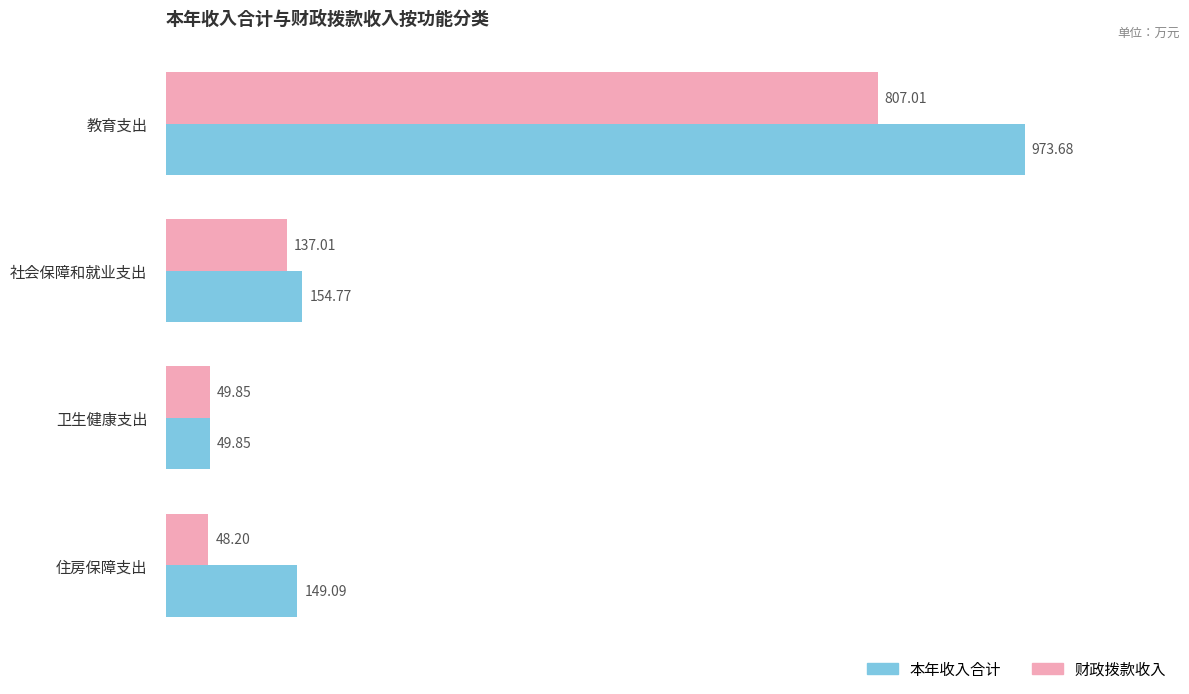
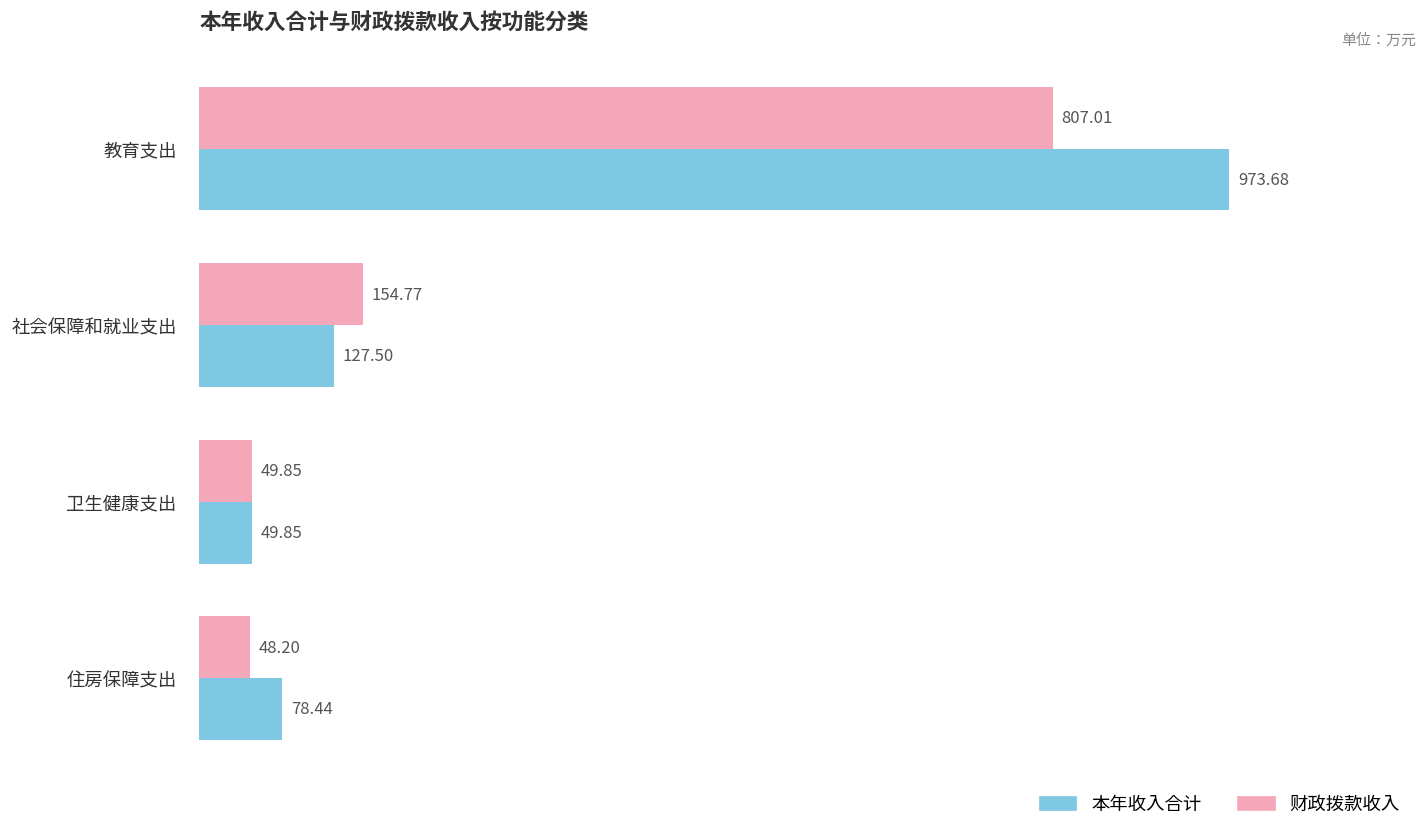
  {
    "本年收入合计": {
      "教育支出": 973.68,
-     "社会保障和就业支出": 154.77,
+     "社会保障和就业支出": 127.50,
      "卫生健康支出": 49.85,
-     "住房保障支出": 149.09
+     "住房保障支出": 78.44
    },
    "财政拨款收入": {
      "教育支出": 807.01,
-     "社会保障和就业支出": 137.01,
+     "社会保障和就业支出": 154.77,
      "卫生健康支出": 49.85,
      "住房保障支出": 48.20
    }
  }
